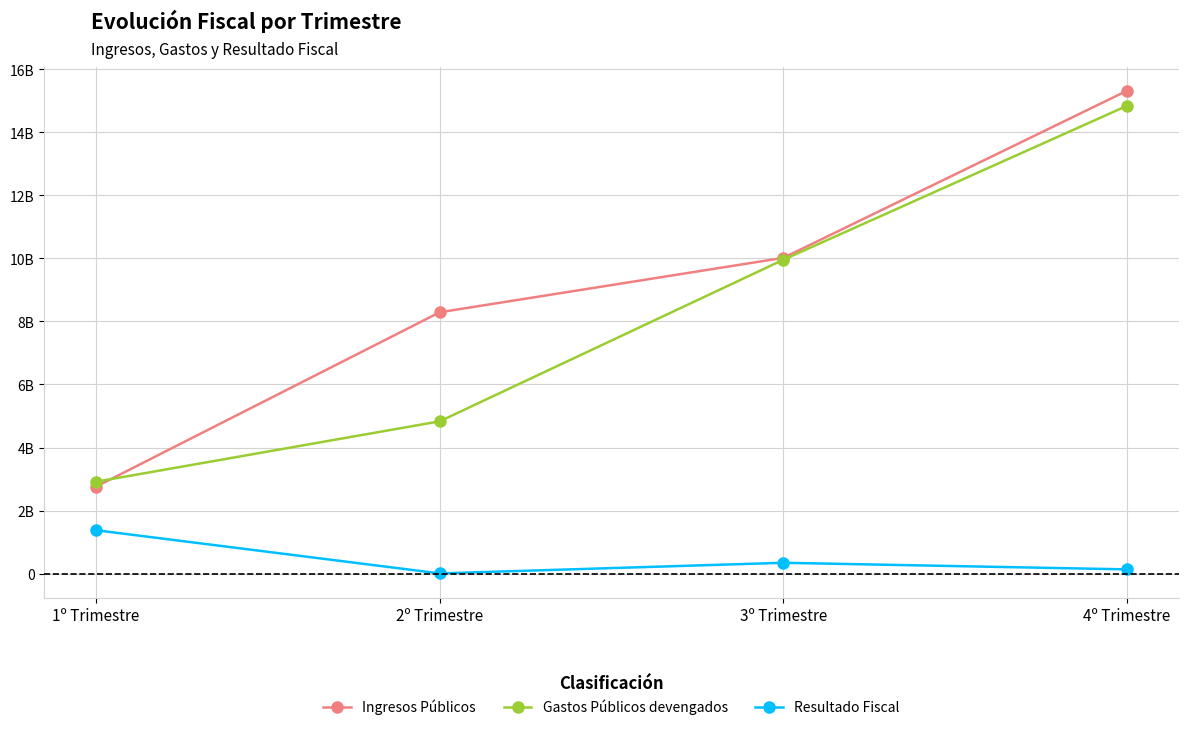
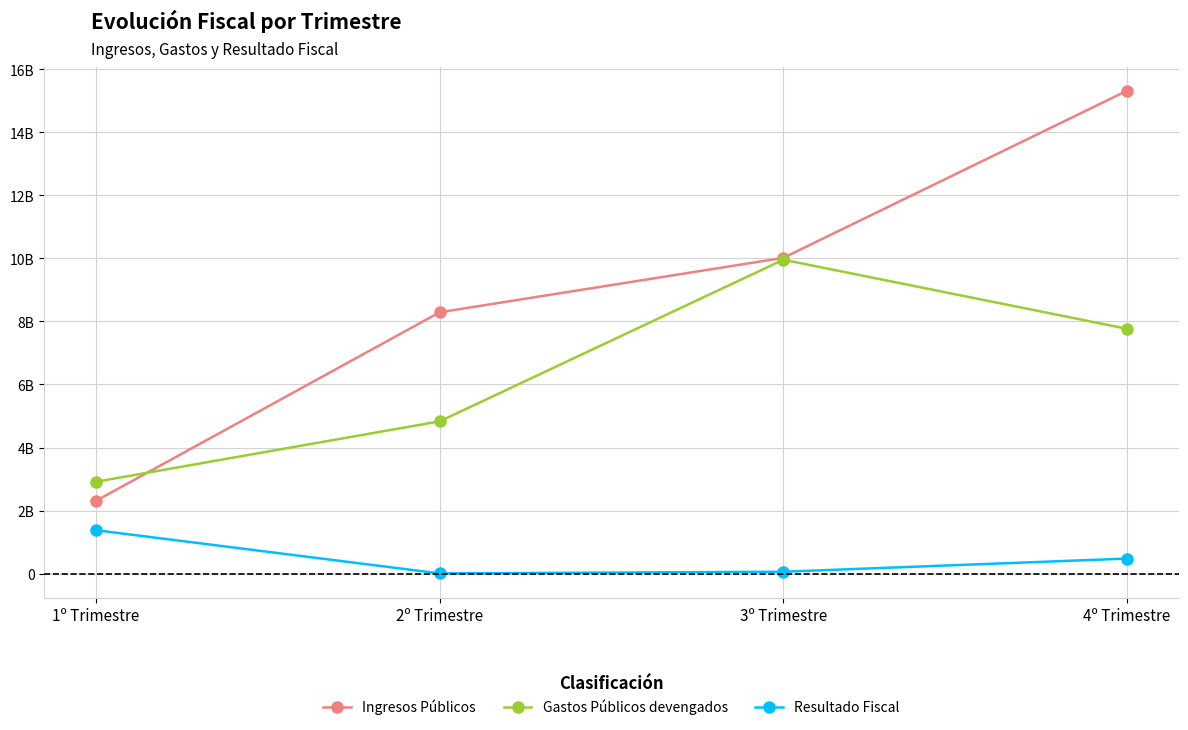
  {
    "Ingresos Públicos": {
-     "1º Trimestre": 2800000000,
+     "1º Trimestre": 2300000000,
      "2º Trimestre": 8300000000,
      "4º Trimestre": 15300000000
    },
    "Gastos Públicos devengados": {
      "1º Trimestre": 2900000000,
      "2º Trimestre": 4800000000,
-     "4º Trimestre": 14800000000
+     "4º Trimestre": 7800000000
    },
    "Resultado Fiscal": {
      "1º Trimestre": 1400000000,
      "2º Trimestre": 0,
-     "3º Trimestre": 300000000,
-     "4º Trimestre": 100000000
+     "3º Trimestre": 100000000,
+     "4º Trimestre": 500000000
    }
  }
